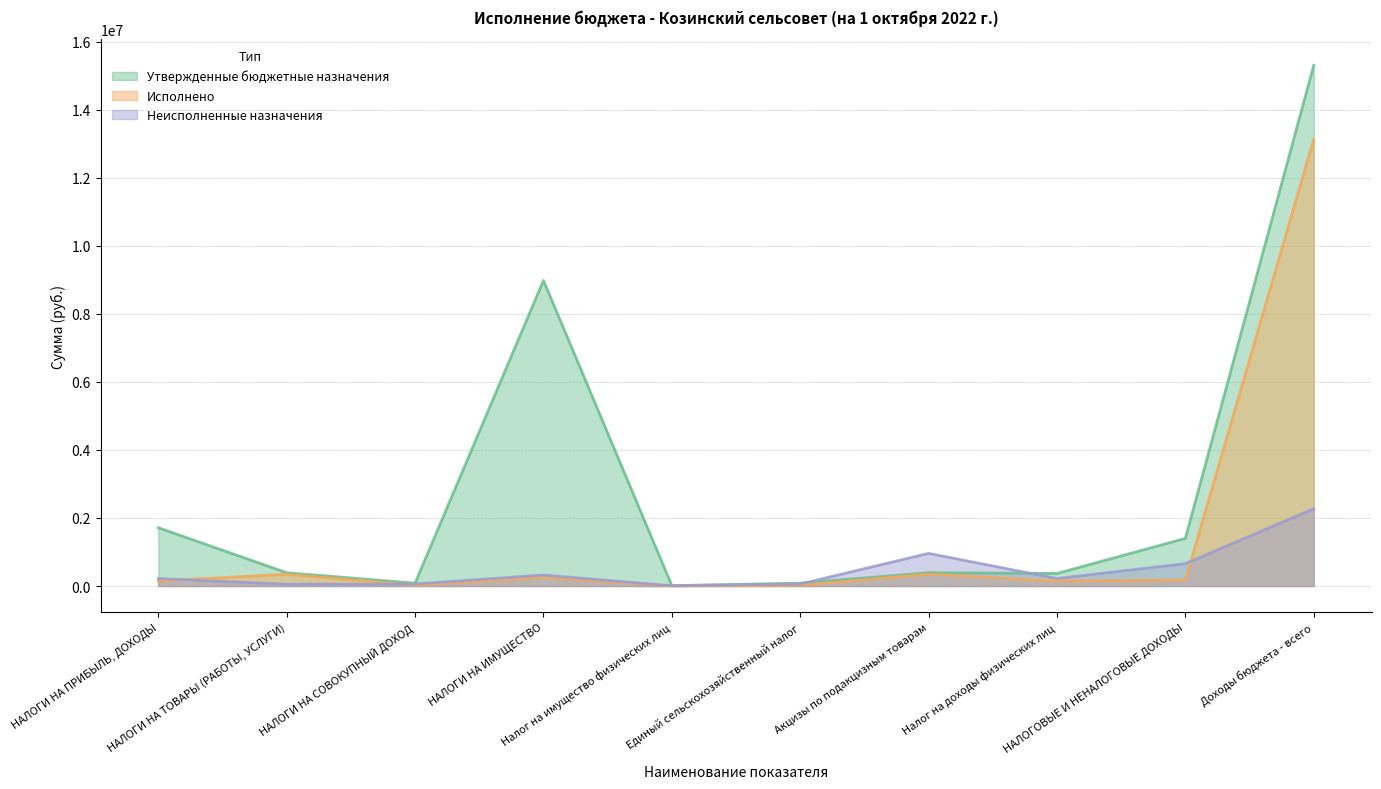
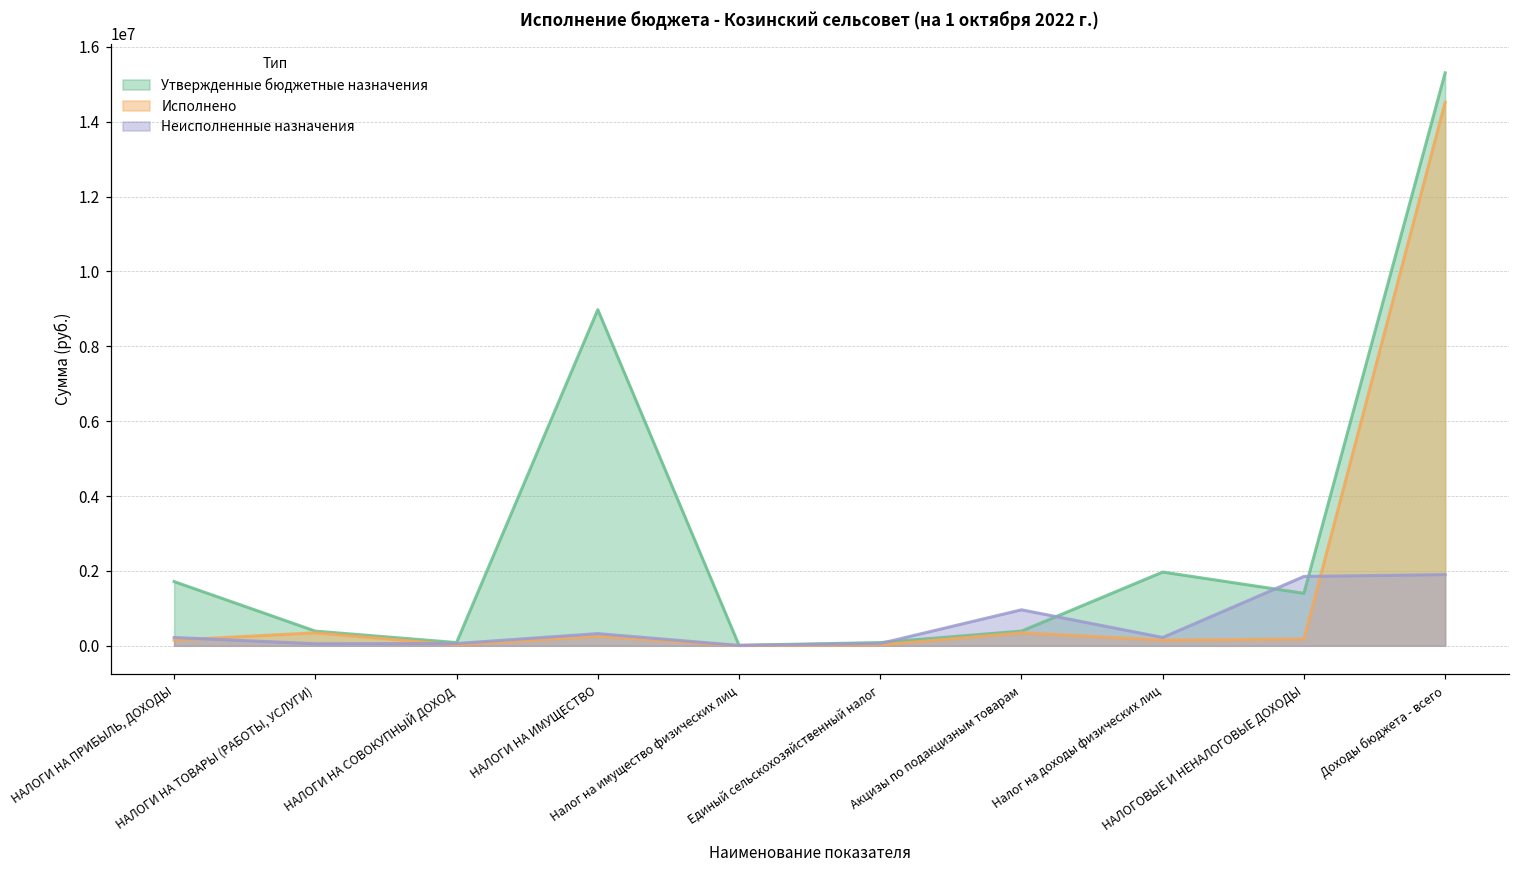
  {
    "Утвержденные бюджетные назначения": {
      "НАЛОГИ НА ПРИБЫЛЬ, ДОХОДЫ": 1700000,
      "НАЛОГИ НА ИМУЩЕСТВО": 9000000,
-     "Налог на доходы физических лиц": 400000,
+     "Налог на доходы физических лиц": 2000000,
      "НАЛОГОВЫЕ И НЕНАЛОГОВЫЕ ДОХОДЫ": 1400000,
      "Доходы бюджета - всего": 15300000
    },
    "Исполнено": {
      "НАЛОГОВЫЕ И НЕНАЛОГОВЫЕ ДОХОДЫ": 200000,
-     "Доходы бюджета - всего": 13100000
+     "Доходы бюджета - всего": 14500000
    },
    "Неисполненные назначения": {
      "НАЛОГИ НА ТОВАРЫ (РАБОТЫ, УСЛУГИ)": 100000,
      "Акцизы по подакцизным товарам": 1000000,
-     "НАЛОГОВЫЕ И НЕНАЛОГОВЫЕ ДОХОДЫ": 700000,
-     "Доходы бюджета - всего": 2300000
+     "НАЛОГОВЫЕ И НЕНАЛОГОВЫЕ ДОХОДЫ": 1900000,
+     "Доходы бюджета - всего": 1900000
    }
  }
